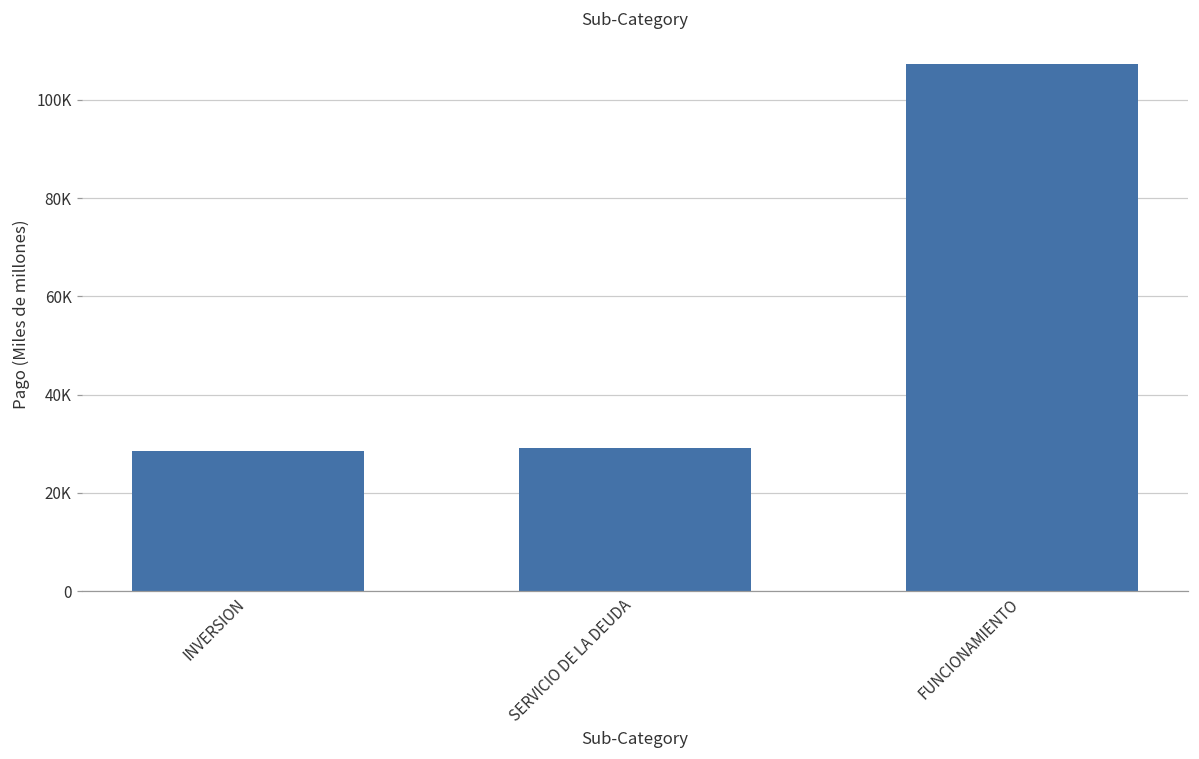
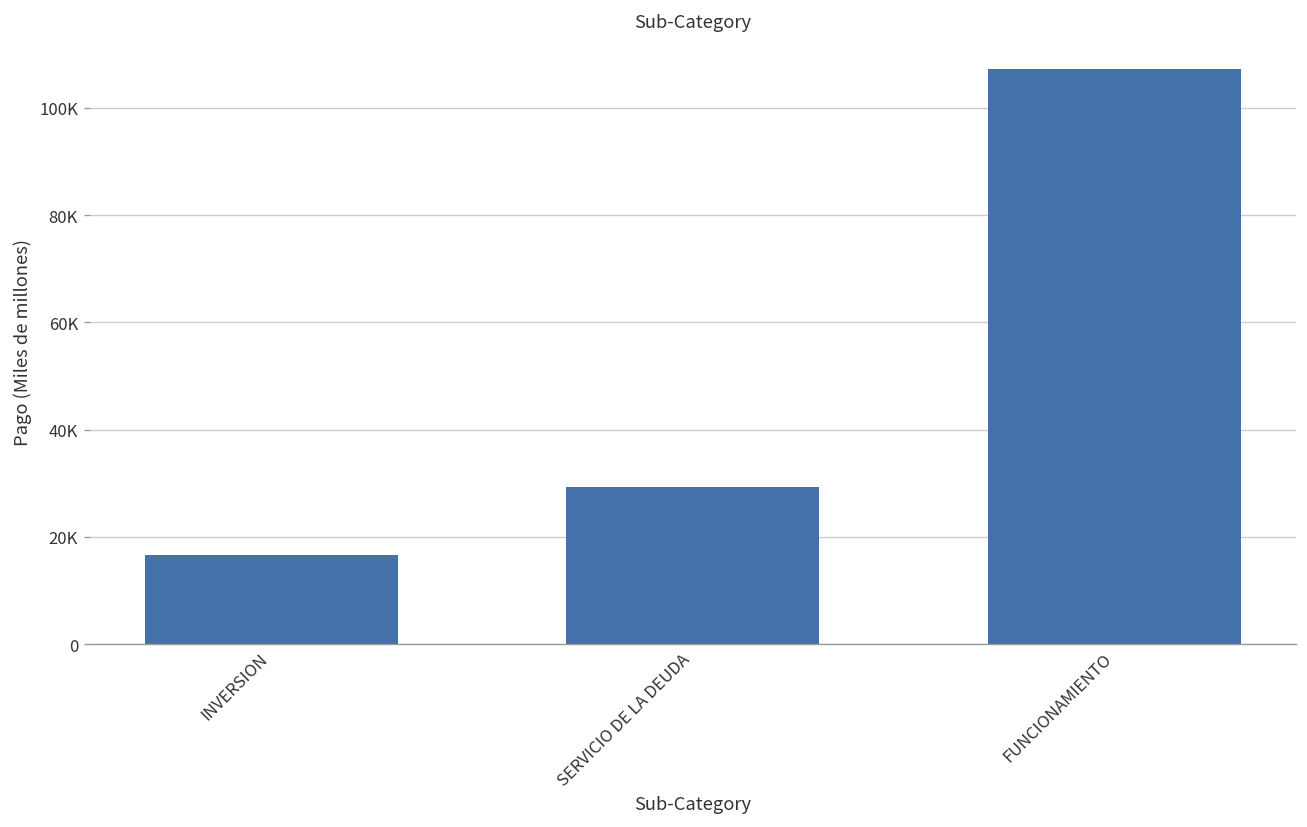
  {
-   "INVERSION": 29000,
+   "INVERSION": 17000,
    "SERVICIO DE LA DEUDA": 29000,
    "FUNCIONAMIENTO": 107000
  }
